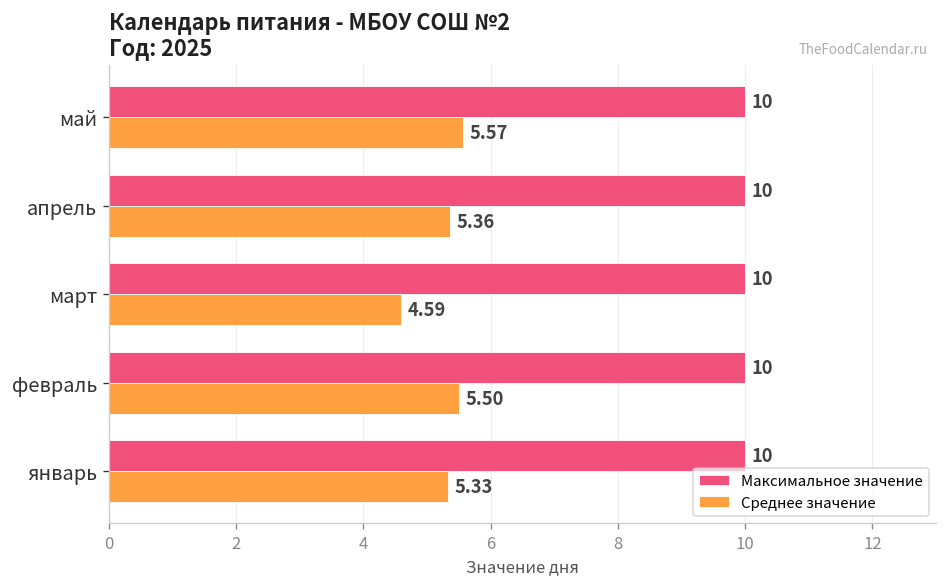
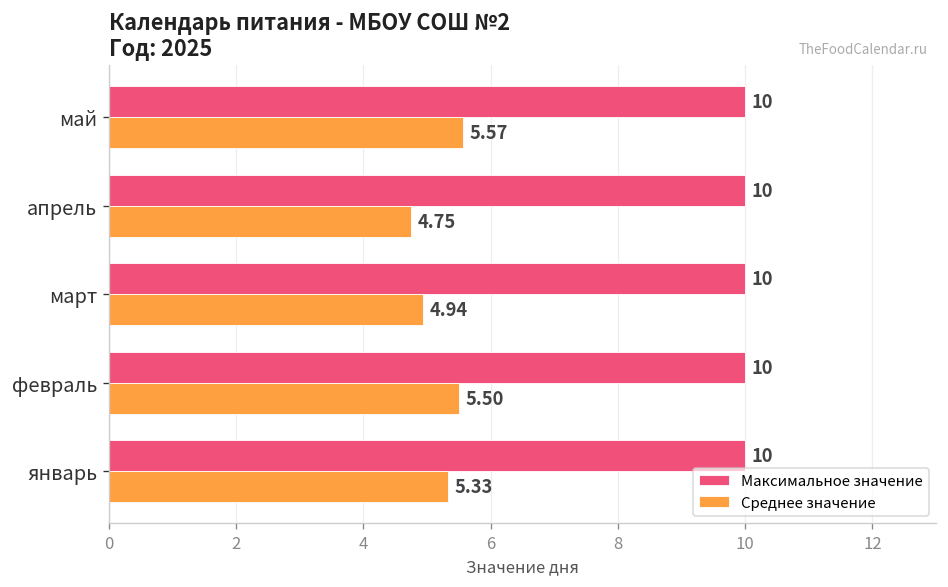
  {
    "Максимальное значение": {
      "май": 10,
      "апрель": 10,
      "март": 10,
      "февраль": 10
    },
    "Среднее значение": {
      "май": 5.57,
-     "апрель": 5.36,
-     "март": 4.59,
+     "апрель": 4.75,
+     "март": 4.94,
      "февраль": 5.50,
      "январь": 5.33
    }
  }
